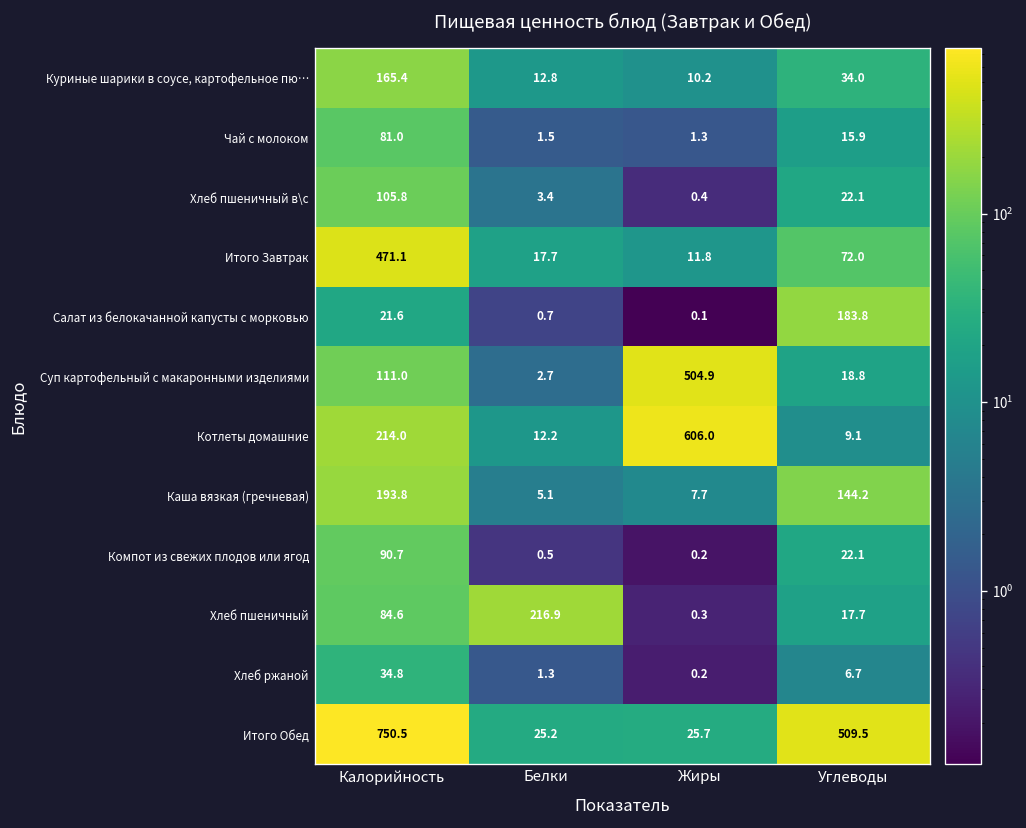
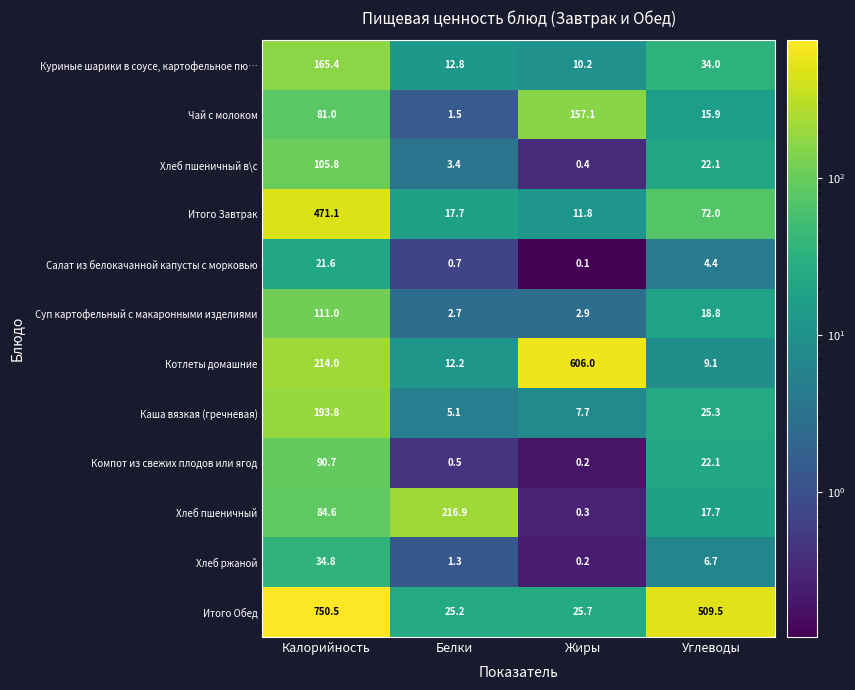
  {
    "Куриные шарики в соусе, картофельное пю…": {
      "Калорийность": 165.4,
      "Белки": 12.8,
      "Жиры": 10.2,
      "Углеводы": 34.0
    },
    "Чай с молоком": {
      "Калорийность": 81.0,
      "Белки": 1.5,
-     "Жиры": 1.3,
+     "Жиры": 157.1,
      "Углеводы": 15.9
    },
    "Хлеб пшеничный в\\с": {
      "Калорийность": 105.8,
      "Белки": 3.4,
      "Жиры": 0.4,
      "Углеводы": 22.1
    },
    "Итого Завтрак": {
      "Калорийность": 471.1,
      "Белки": 17.7,
      "Жиры": 11.8,
      "Углеводы": 72.0
    },
    "Салат из белокачанной капусты с морковью": {
      "Калорийность": 21.6,
      "Белки": 0.7,
      "Жиры": 0.1,
-     "Углеводы": 183.8
+     "Углеводы": 4.4
    },
    "Суп картофельный с макаронными изделиями": {
      "Калорийность": 111.0,
      "Белки": 2.7,
-     "Жиры": 504.9,
+     "Жиры": 2.9,
      "Углеводы": 18.8
    },
    "Котлеты домашние": {
      "Калорийность": 214.0,
      "Белки": 12.2,
      "Жиры": 606.0,
      "Углеводы": 9.1
    },
    "Каша вязкая (гречневая)": {
      "Калорийность": 193.8,
      "Белки": 5.1,
      "Жиры": 7.7,
-     "Углеводы": 144.2
+     "Углеводы": 25.3
    },
    "Компот из свежих плодов или ягод": {
      "Калорийность": 90.7,
      "Белки": 0.5,
      "Жиры": 0.2,
      "Углеводы": 22.1
    },
    "Хлеб пшеничный": {
      "Калорийность": 84.6,
      "Белки": 216.9,
      "Жиры": 0.3,
      "Углеводы": 17.7
    },
    "Хлеб ржаной": {
      "Калорийность": 34.8,
      "Белки": 1.3,
      "Жиры": 0.2,
      "Углеводы": 6.7
    },
    "Итого Обед": {
      "Калорийность": 750.5,
      "Белки": 25.2,
      "Жиры": 25.7,
      "Углеводы": 509.5
    }
  }
